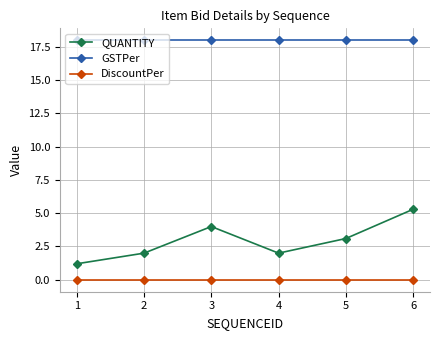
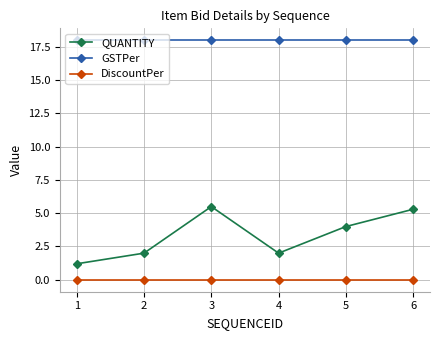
  {
    "QUANTITY": {
      "1": 1.2,
      "2": 2.0,
-     "3": 4.0,
+     "3": 5.5,
      "4": 2.0,
-     "5": 3.1,
+     "5": 4.0,
      "6": 5.3
    },
    "GSTPer": {
      "3": 18.0,
      "4": 18.0,
      "5": 18.0,
      "6": 18.0
    },
    "DiscountPer": {
      "1": 0.0,
      "2": 0.0,
      "3": 0.0,
      "4": 0.0,
      "5": 0.0,
      "6": 0.0
    }
  }
